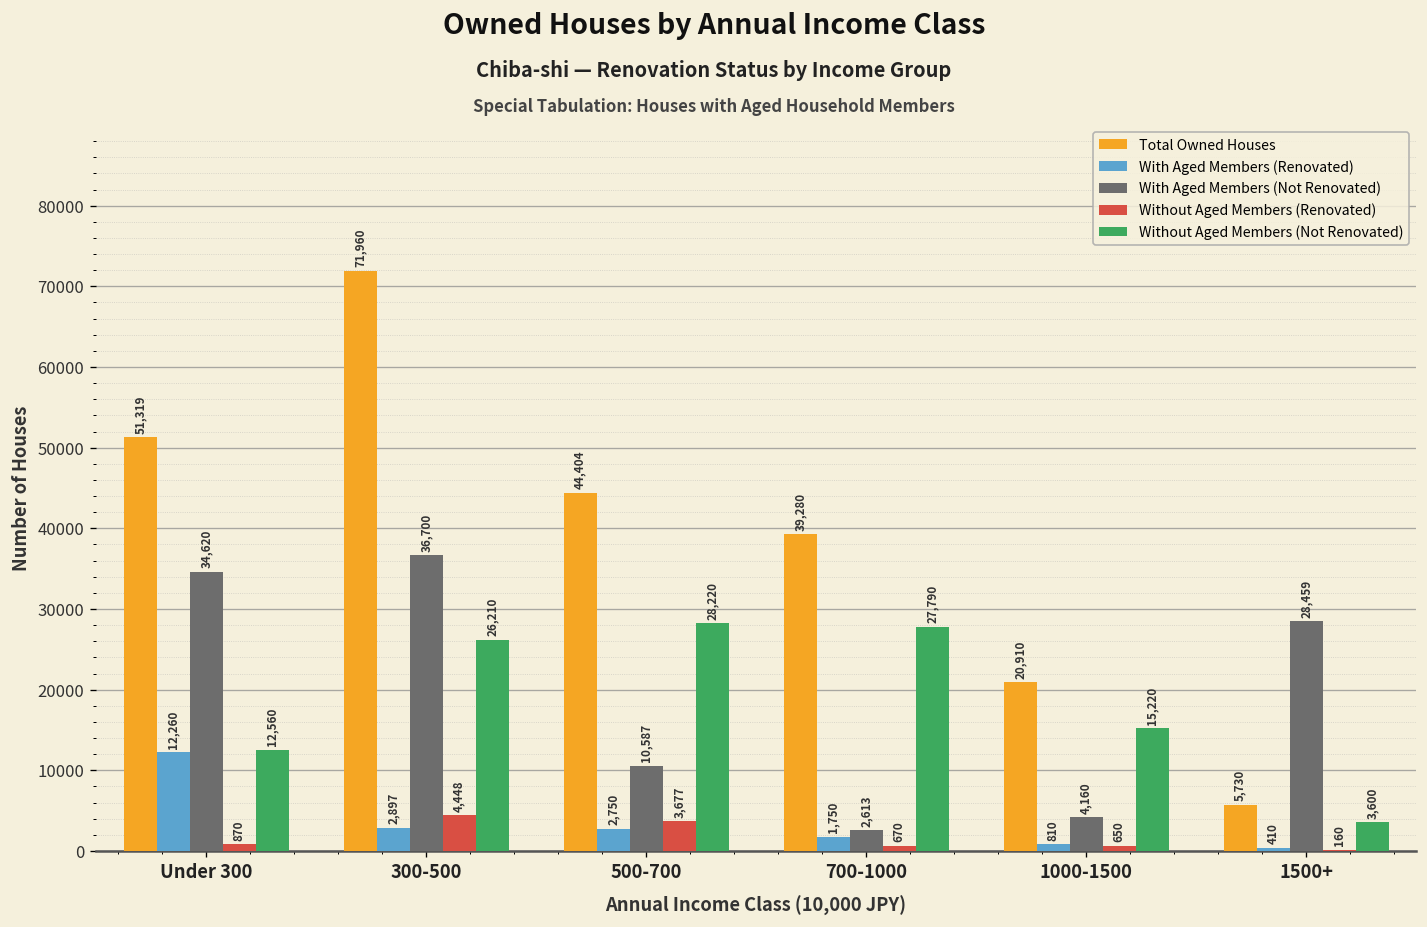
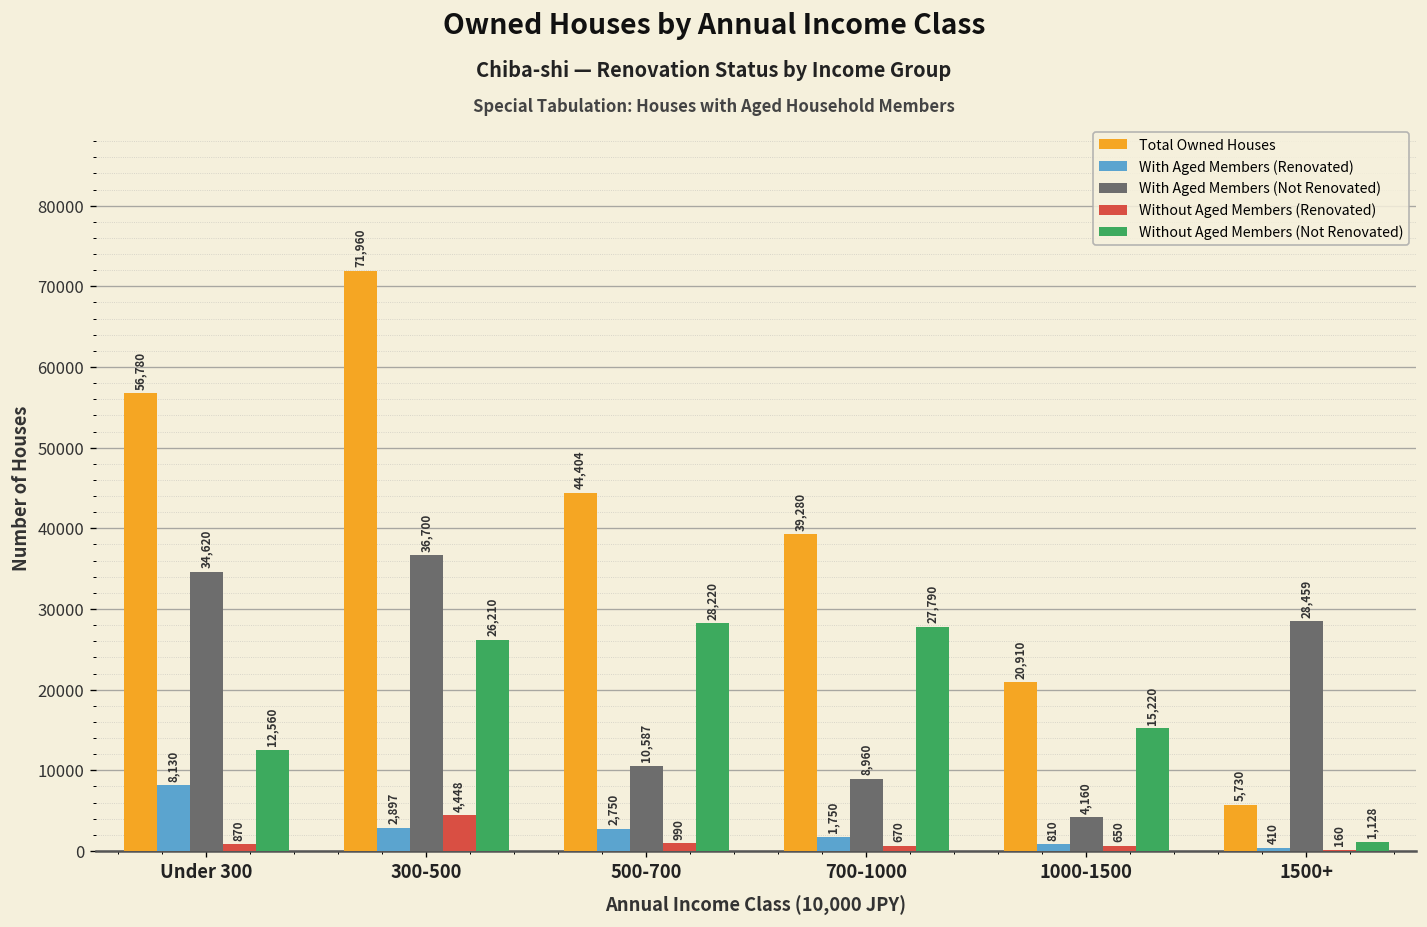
  {
    "Total Owned Houses": {
-     "Under 300": "51,319",
+     "Under 300": "56,780",
      "300-500": "71,960",
      "500-700": "44,404",
      "700-1000": "39,280",
      "1000-1500": "20,910",
      "1500+": "5,730"
    },
    "With Aged Members (Renovated)": {
-     "Under 300": "12,260",
+     "Under 300": "8,130",
      "300-500": "2,897",
      "500-700": "2,750",
      "700-1000": "1,750",
      "1000-1500": "810",
      "1500+": "410"
    },
    "With Aged Members (Not Renovated)": {
      "Under 300": "34,620",
      "300-500": "36,700",
      "500-700": "10,587",
-     "700-1000": "2,613",
+     "700-1000": "8,960",
      "1000-1500": "4,160",
      "1500+": "28,459"
    },
    "Without Aged Members (Renovated)": {
      "Under 300": "870",
      "300-500": "4,448",
-     "500-700": "3,677",
+     "500-700": "990",
      "700-1000": "670",
      "1000-1500": "650",
      "1500+": "160"
    },
    "Without Aged Members (Not Renovated)": {
      "Under 300": "12,560",
      "300-500": "26,210",
      "500-700": "28,220",
      "700-1000": "27,790",
      "1000-1500": "15,220",
-     "1500+": "3,600"
+     "1500+": "1,128"
    }
  }
